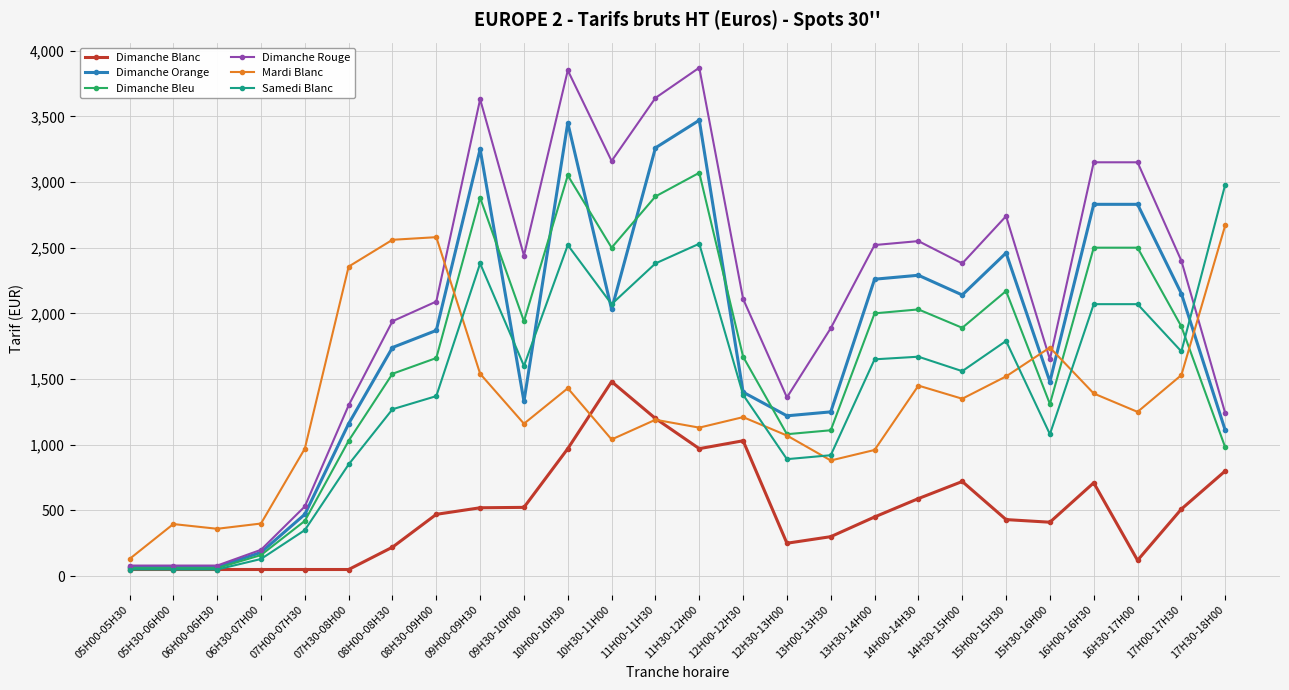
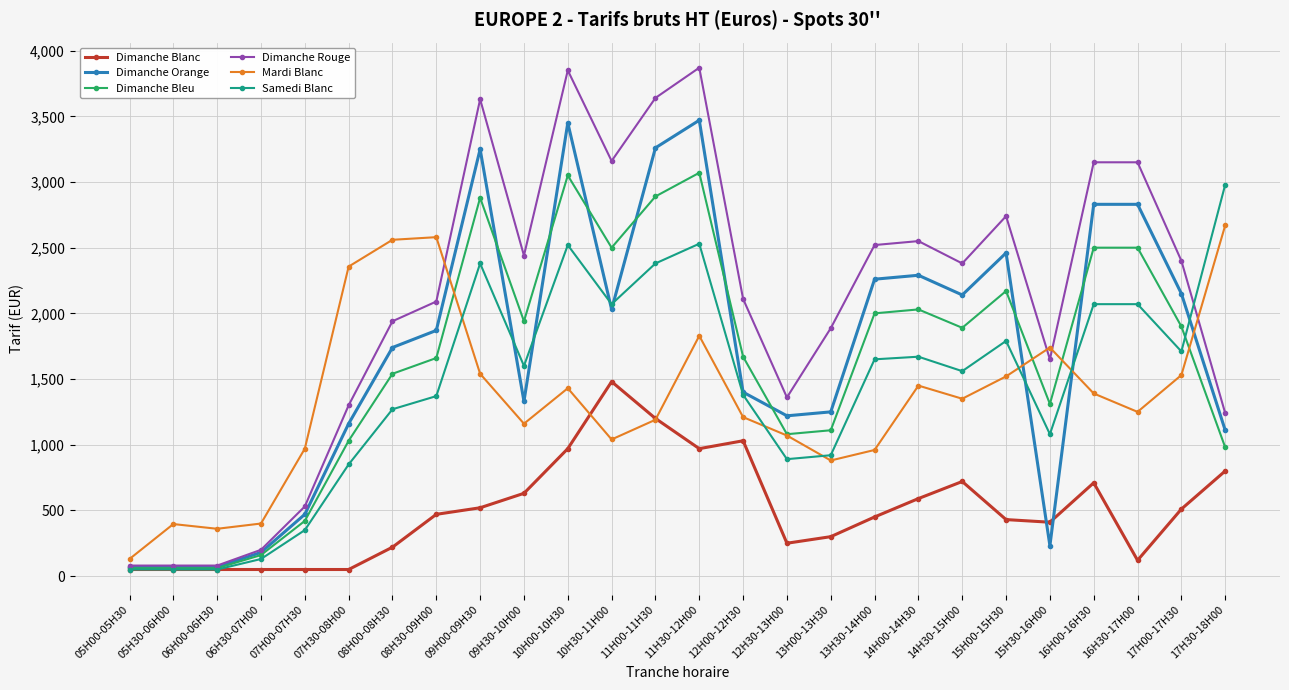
  {
    "Dimanche Blanc": {
      "06H30-07H00": "50",
      "07H00-07H30": "50",
      "07H30-08H00": "50",
      "08H00-08H30": "220",
      "08H30-09H00": "470",
      "09H00-09H30": "520",
-     "09H30-10H00": "520",
+     "09H30-10H00": "630",
      "10H00-10H30": "970",
      "10H30-11H00": "1,480",
      "11H30-12H00": "970",
      "12H00-12H30": "1,030",
      "12H30-13H00": "250",
      "13H00-13H30": "300",
      "13H30-14H00": "450",
      "14H00-14H30": "590",
      "14H30-15H00": "720",
      "15H00-15H30": "430",
      "15H30-16H00": "410",
      "16H00-16H30": "710",
      "16H30-17H00": "120",
      "17H00-17H30": "510",
      "17H30-18H00": "800"
    },
    "Dimanche Orange": {
      "06H30-07H00": "180",
      "07H00-07H30": "470",
      "07H30-08H00": "1,160",
      "08H00-08H30": "1,740",
      "08H30-09H00": "1,870",
      "09H00-09H30": "3,250",
      "09H30-10H00": "1,330",
      "10H00-10H30": "3,450",
      "10H30-11H00": "2,030",
      "11H00-11H30": "3,260",
      "11H30-12H00": "3,470",
      "12H00-12H30": "1,400",
      "12H30-13H00": "1,220",
      "13H00-13H30": "1,250",
      "13H30-14H00": "2,260",
      "14H00-14H30": "2,290",
      "14H30-15H00": "2,140",
      "15H00-15H30": "2,460",
-     "15H30-16H00": "1,480",
+     "15H30-16H00": "230",
      "16H00-16H30": "2,830",
      "16H30-17H00": "2,830",
      "17H00-17H30": "2,150",
      "17H30-18H00": "1,110"
    },
    "Dimanche Rouge": {
      "06H30-07H00": "200",
      "07H00-07H30": "530",
      "07H30-08H00": "1,300",
      "08H00-08H30": "1,940",
      "08H30-09H00": "2,090",
      "09H00-09H30": "3,630",
      "09H30-10H00": "2,440",
      "10H00-10H30": "3,850",
      "10H30-11H00": "3,160",
      "11H00-11H30": "3,640",
      "11H30-12H00": "3,870",
      "12H00-12H30": "2,110",
      "12H30-13H00": "1,360",
      "13H00-13H30": "1,890",
      "13H30-14H00": "2,520",
      "14H00-14H30": "2,550",
      "14H30-15H00": "2,380",
      "15H00-15H30": "2,740",
      "15H30-16H00": "1,650",
      "16H00-16H30": "3,150",
      "16H30-17H00": "3,150",
      "17H00-17H30": "2,400",
      "17H30-18H00": "1,240"
    },
    "Mardi Blanc": {
      "05H00-05H30": "130",
      "05H30-06H00": "400",
      "06H00-06H30": "360",
      "06H30-07H00": "400",
      "07H00-07H30": "970",
      "07H30-08H00": "2,360",
      "08H00-08H30": "2,560",
      "08H30-09H00": "2,580",
      "09H00-09H30": "1,540",
      "09H30-10H00": "1,160",
      "10H00-10H30": "1,430",
      "10H30-11H00": "1,040",
-     "11H30-12H00": "1,130",
+     "11H30-12H00": "1,830",
      "12H00-12H30": "1,210",
      "13H00-13H30": "880",
      "13H30-14H00": "960",
      "14H00-14H30": "1,450",
      "14H30-15H00": "1,350",
      "15H00-15H30": "1,520",
      "15H30-16H00": "1,740",
      "16H00-16H30": "1,390",
      "16H30-17H00": "1,250",
      "17H00-17H30": "1,530",
      "17H30-18H00": "2,670"
    }
  }
